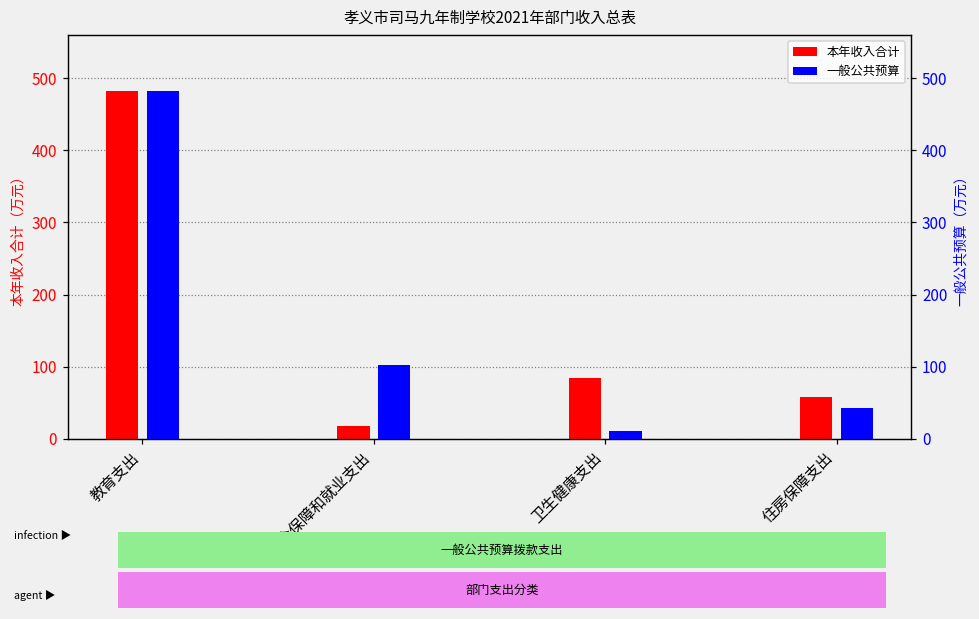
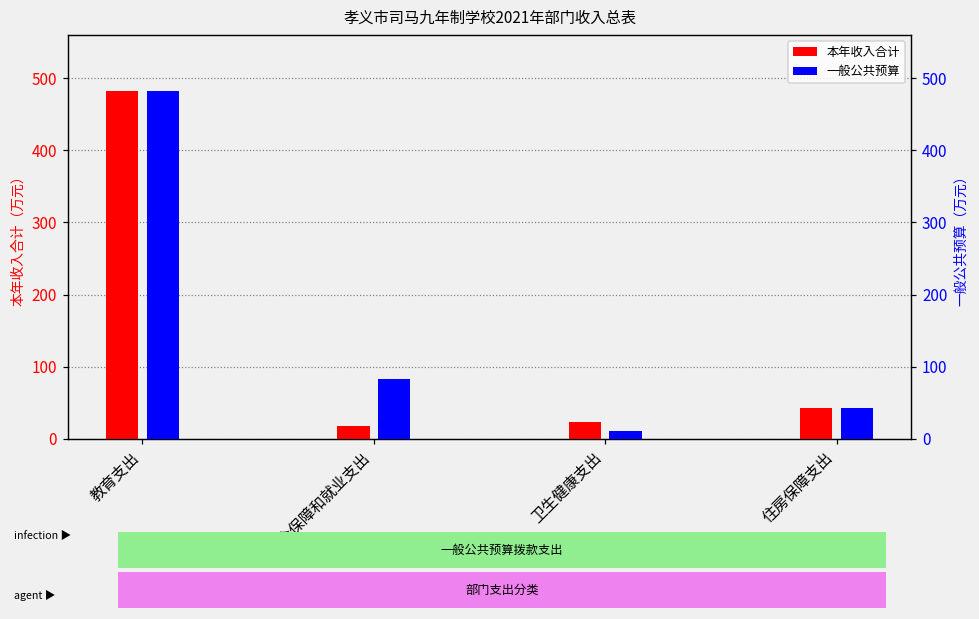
  {
    "本年收入合计": {
      "教育支出": 480,
      "社会保障和就业支出": 20,
-     "卫生健康支出": 80,
-     "住房保障支出": 60
+     "卫生健康支出": 20,
+     "住房保障支出": 40
    },
    "一般公共预算": {
      "教育支出": 480,
-     "社会保障和就业支出": 100,
+     "社会保障和就业支出": 80,
      "卫生健康支出": 10,
      "住房保障支出": 40
    }
  }
